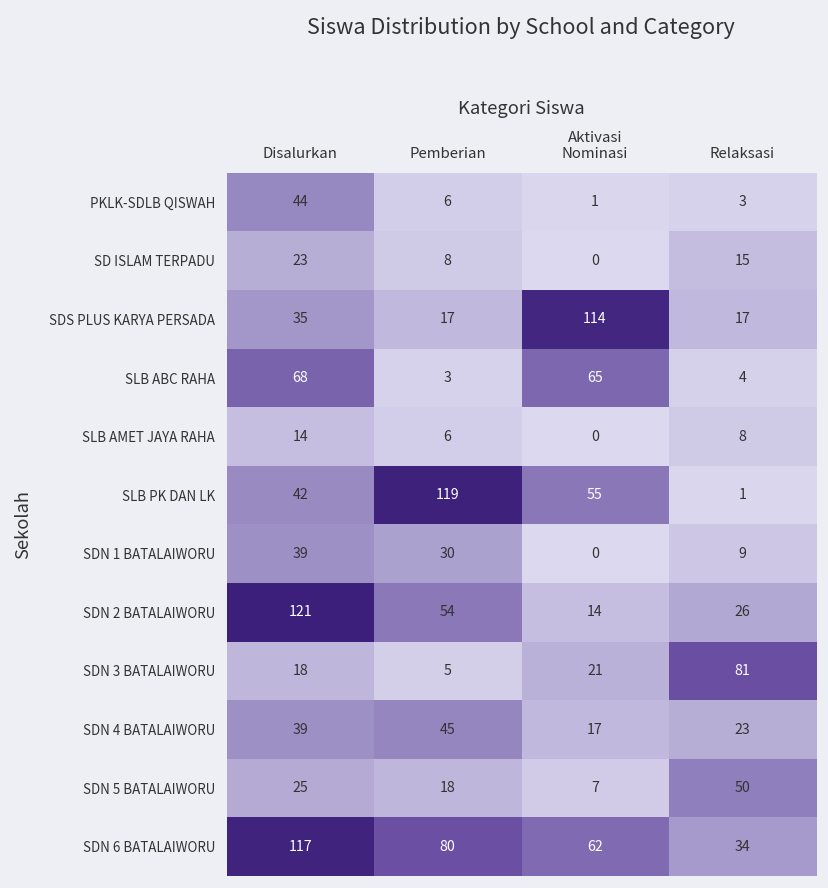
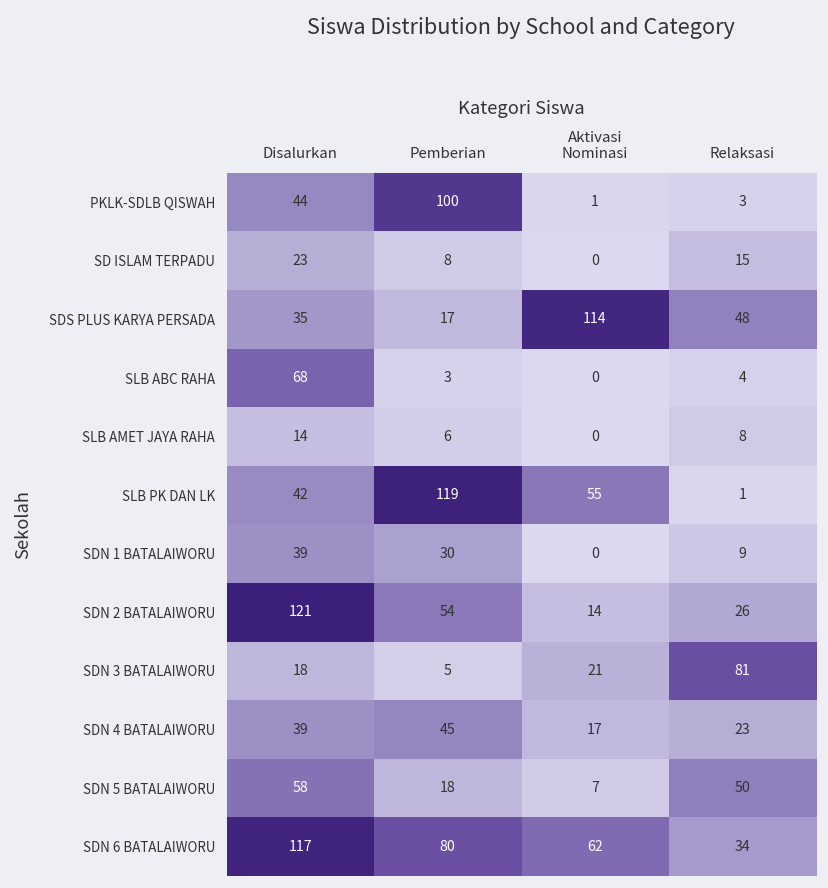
  {
    "PKLK-SDLB QISWAH": {
      "Disalurkan": 44,
-     "Pemberian": 6,
+     "Pemberian": 100,
      "Aktivasi Nominasi": 1,
      "Relaksasi": 3
    },
    "SD ISLAM TERPADU": {
      "Disalurkan": 23,
      "Pemberian": 8,
      "Aktivasi Nominasi": 0,
      "Relaksasi": 15
    },
    "SDS PLUS KARYA PERSADA": {
      "Disalurkan": 35,
      "Pemberian": 17,
      "Aktivasi Nominasi": 114,
-     "Relaksasi": 17
+     "Relaksasi": 48
    },
    "SLB ABC RAHA": {
      "Disalurkan": 68,
      "Pemberian": 3,
-     "Aktivasi Nominasi": 65,
+     "Aktivasi Nominasi": 0,
      "Relaksasi": 4
    },
    "SLB AMET JAYA RAHA": {
      "Disalurkan": 14,
      "Pemberian": 6,
      "Aktivasi Nominasi": 0,
      "Relaksasi": 8
    },
    "SLB PK DAN LK": {
      "Disalurkan": 42,
      "Pemberian": 119,
      "Aktivasi Nominasi": 55,
      "Relaksasi": 1
    },
    "SDN 1 BATALAIWORU": {
      "Disalurkan": 39,
      "Pemberian": 30,
      "Aktivasi Nominasi": 0,
      "Relaksasi": 9
    },
    "SDN 2 BATALAIWORU": {
      "Disalurkan": 121,
      "Pemberian": 54,
      "Aktivasi Nominasi": 14,
      "Relaksasi": 26
    },
    "SDN 3 BATALAIWORU": {
      "Disalurkan": 18,
      "Pemberian": 5,
      "Aktivasi Nominasi": 21,
      "Relaksasi": 81
    },
    "SDN 4 BATALAIWORU": {
      "Disalurkan": 39,
      "Pemberian": 45,
      "Aktivasi Nominasi": 17,
      "Relaksasi": 23
    },
    "SDN 5 BATALAIWORU": {
-     "Disalurkan": 25,
+     "Disalurkan": 58,
      "Pemberian": 18,
      "Aktivasi Nominasi": 7,
      "Relaksasi": 50
    },
    "SDN 6 BATALAIWORU": {
      "Disalurkan": 117,
      "Pemberian": 80,
      "Aktivasi Nominasi": 62,
      "Relaksasi": 34
    }
  }
